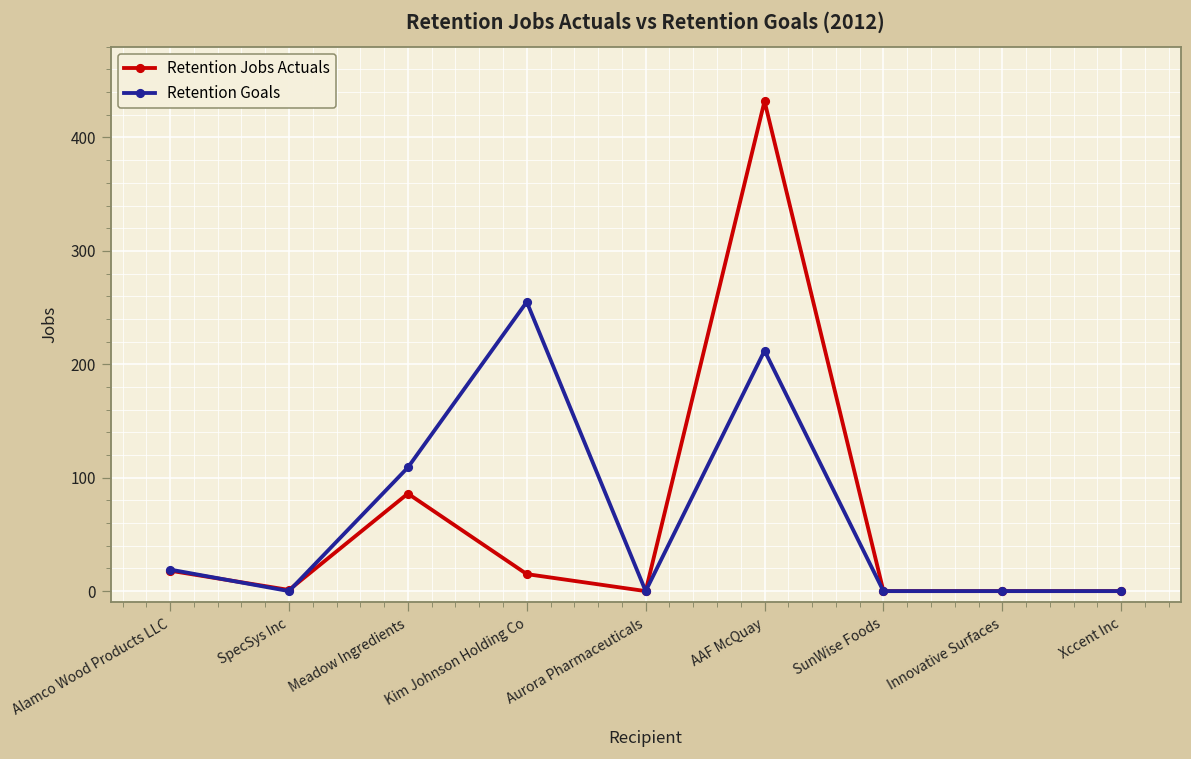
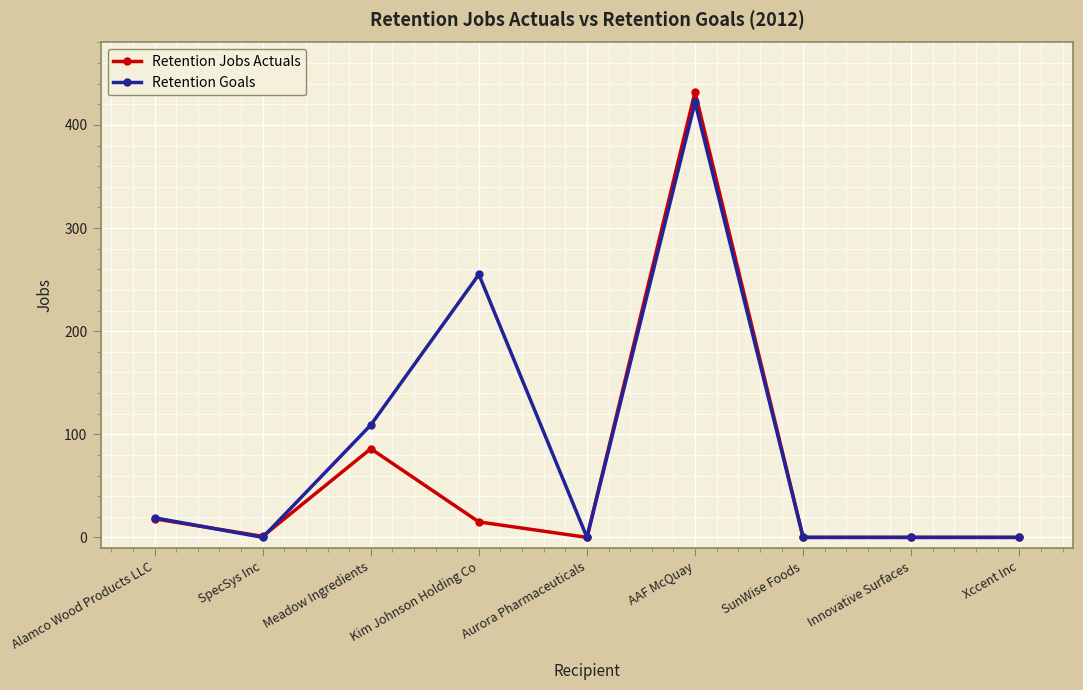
  {
    "Retention Jobs Actuals": {
      "Meadow Ingredients": 86,
      "Kim Johnson Holding Co": 15,
      "AAF McQuay": 432
    },
    "Retention Goals": {
      "Meadow Ingredients": 109,
      "Kim Johnson Holding Co": 255,
-     "AAF McQuay": 212
+     "AAF McQuay": 422
    }
  }
